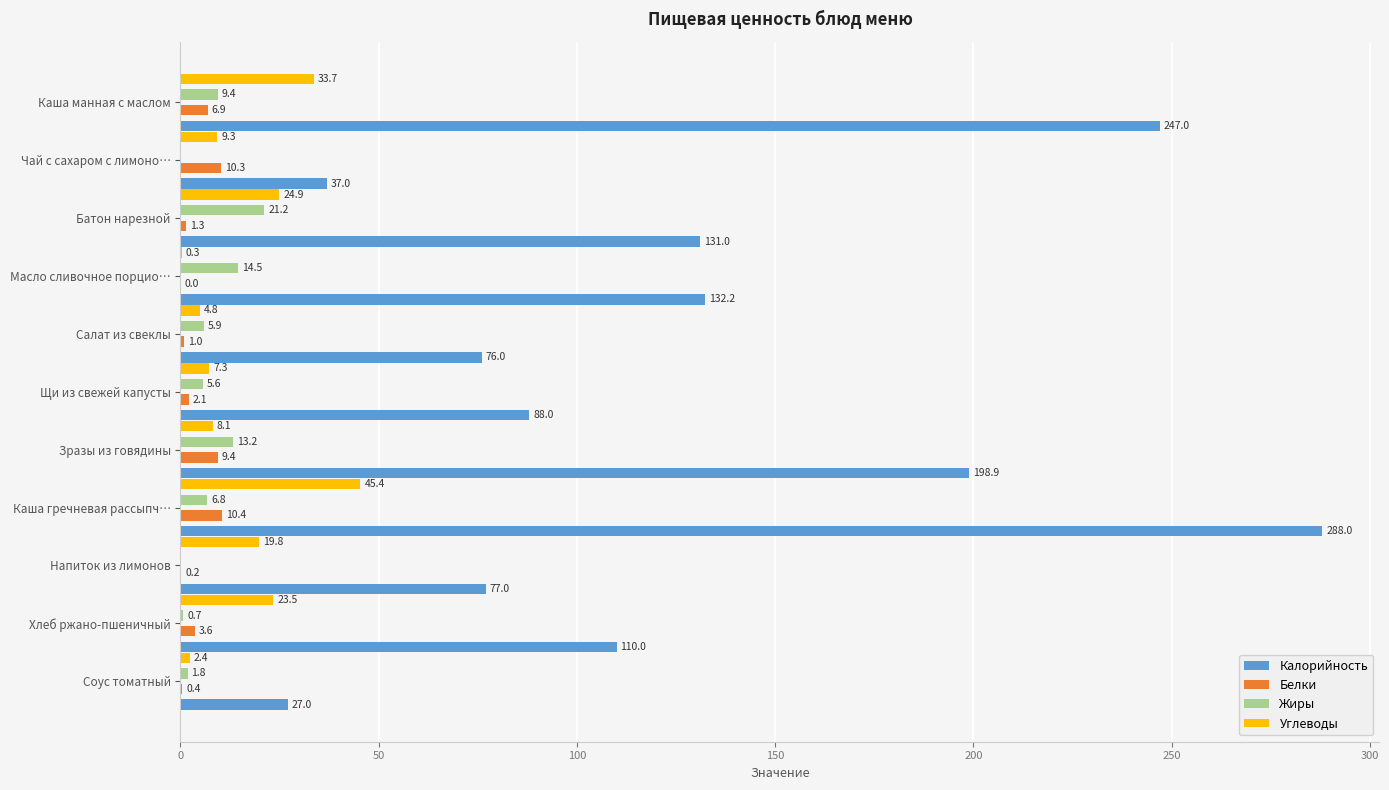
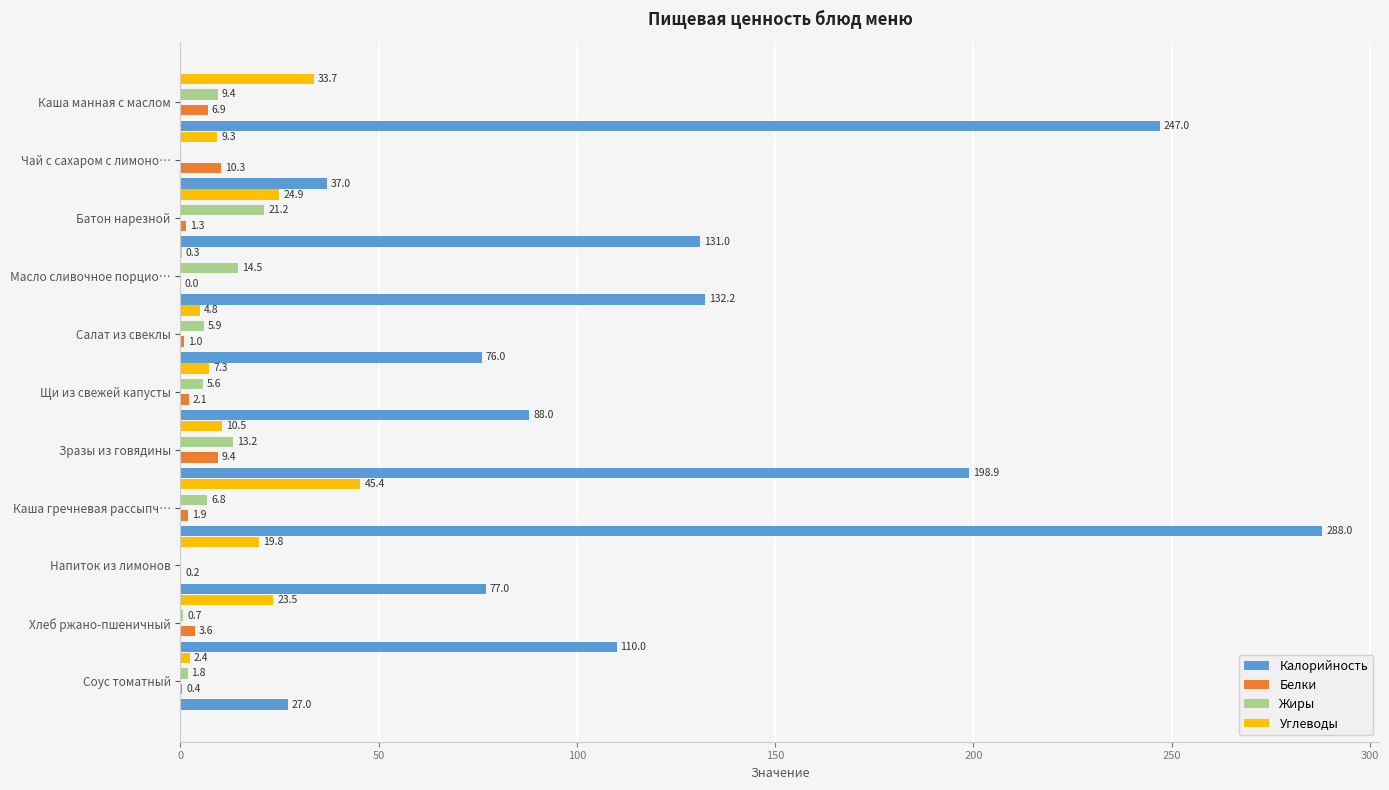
  {
    "Калорийность": {
      "Каша манная с маслом": 247.0,
      "Чай с сахаром с лимоно…": 37.0,
      "Батон нарезной": 131.0,
      "Масло сливочное порцио…": 132.2,
      "Салат из свеклы": 76.0,
      "Щи из свежей капусты": 88.0,
      "Зразы из говядины": 198.9,
      "Каша гречневая рассыпч…": 288.0,
      "Напиток из лимонов": 77.0,
      "Хлеб ржано-пшеничный": 110.0,
      "Соус томатный": 27.0
    },
    "Белки": {
      "Каша манная с маслом": 6.9,
      "Чай с сахаром с лимоно…": 10.3,
      "Батон нарезной": 1.3,
      "Масло сливочное порцио…": 0.0,
      "Салат из свеклы": 1.0,
      "Щи из свежей капусты": 2.1,
      "Зразы из говядины": 9.4,
-     "Каша гречневая рассыпч…": 10.4,
+     "Каша гречневая рассыпч…": 1.9,
      "Напиток из лимонов": 0.2,
      "Хлеб ржано-пшеничный": 3.6,
      "Соус томатный": 0.4
    },
    "Жиры": {
      "Каша манная с маслом": 9.4,
      "Батон нарезной": 21.2,
      "Масло сливочное порцио…": 14.5,
      "Салат из свеклы": 5.9,
      "Щи из свежей капусты": 5.6,
      "Зразы из говядины": 13.2,
      "Каша гречневая рассыпч…": 6.8,
      "Хлеб ржано-пшеничный": 0.7,
      "Соус томатный": 1.8
    },
    "Углеводы": {
      "Каша манная с маслом": 33.7,
      "Чай с сахаром с лимоно…": 9.3,
      "Батон нарезной": 24.9,
      "Масло сливочное порцио…": 0.3,
      "Салат из свеклы": 4.8,
      "Щи из свежей капусты": 7.3,
-     "Зразы из говядины": 8.1,
+     "Зразы из говядины": 10.5,
      "Каша гречневая рассыпч…": 45.4,
      "Напиток из лимонов": 19.8,
      "Хлеб ржано-пшеничный": 23.5,
      "Соус томатный": 2.4
    }
  }
